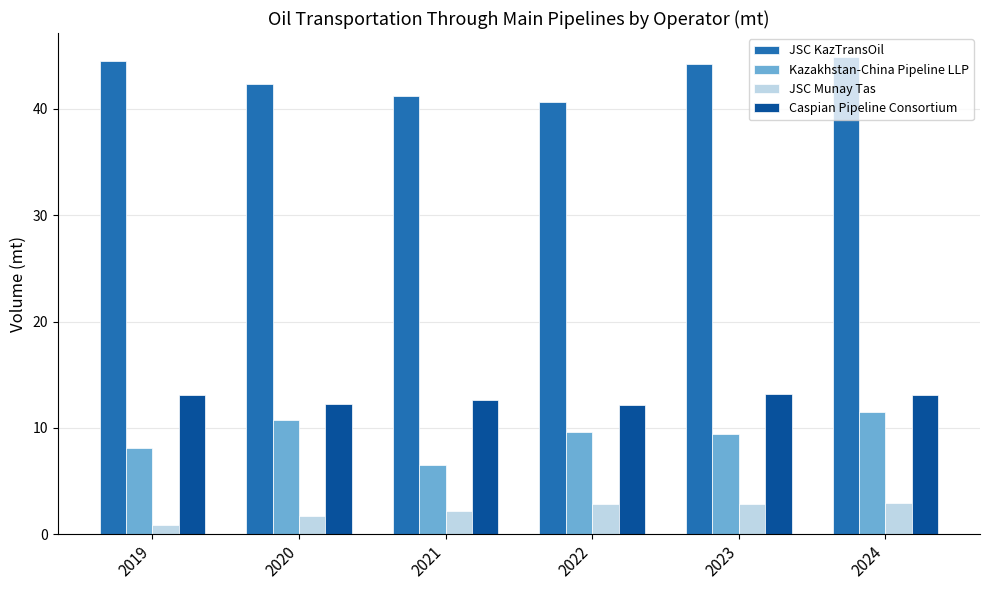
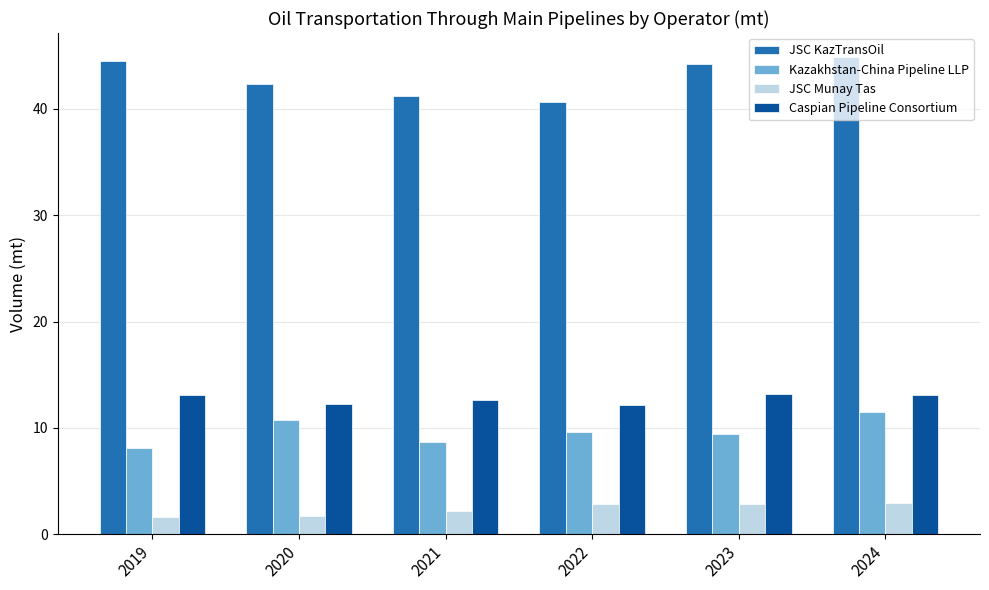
  {
    "Kazakhstan-China Pipeline LLP": {
      "2019": 8.1,
      "2020": 10.8,
-     "2021": 6.6,
+     "2021": 8.7,
      "2022": 9.6,
      "2023": 9.4,
      "2024": 11.5
    },
    "JSC Munay Tas": {
-     "2019": 0.9,
+     "2019": 1.6,
      "2020": 1.7,
      "2021": 2.2,
      "2022": 2.9,
      "2023": 2.8,
      "2024": 3.0
    }
  }
